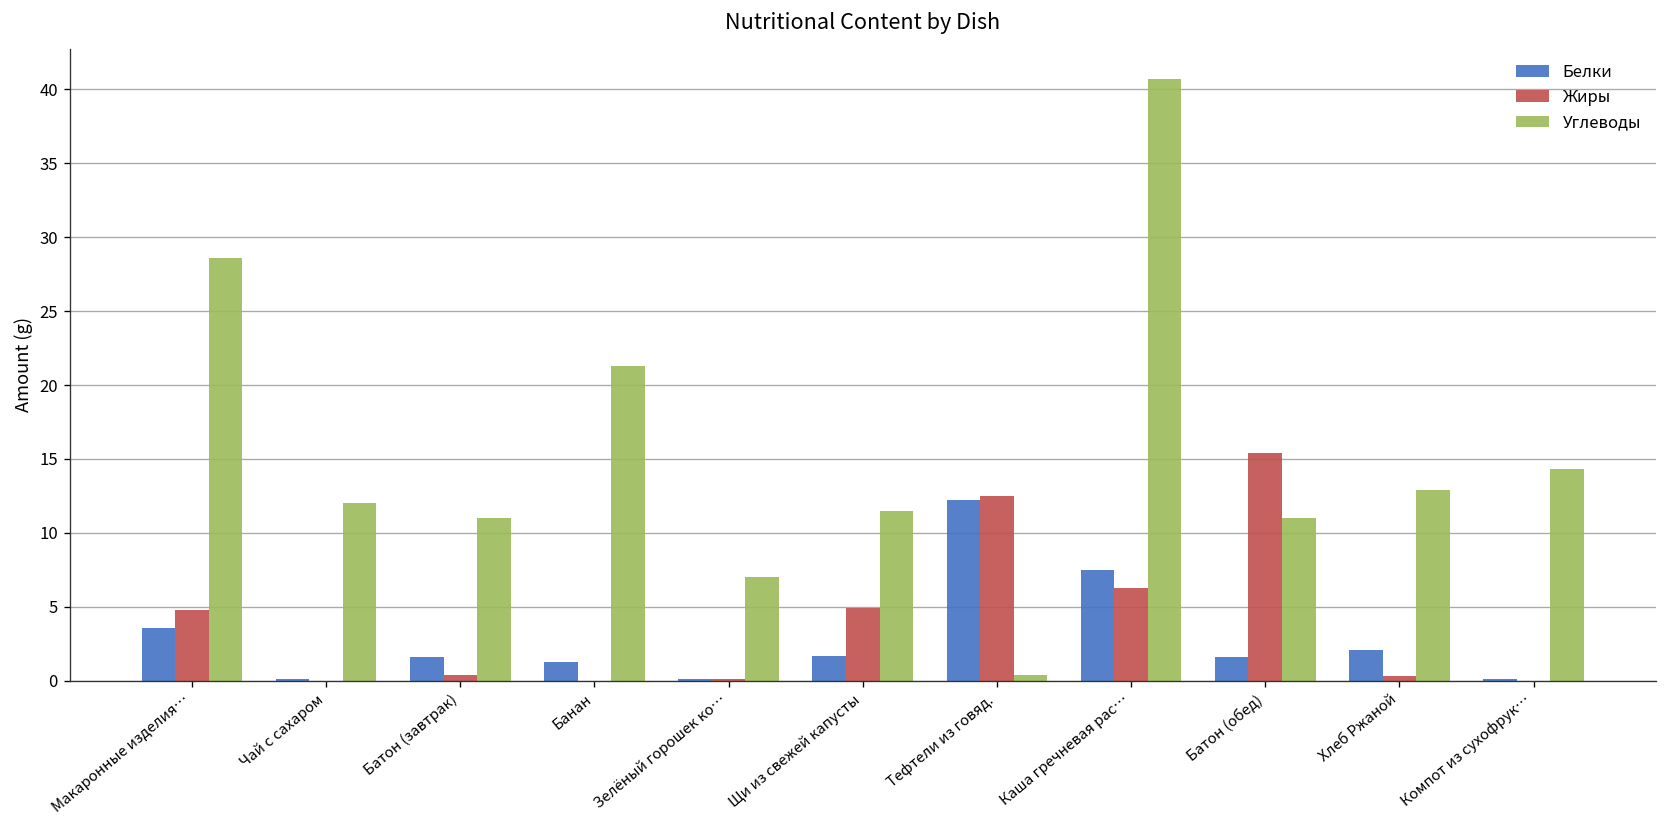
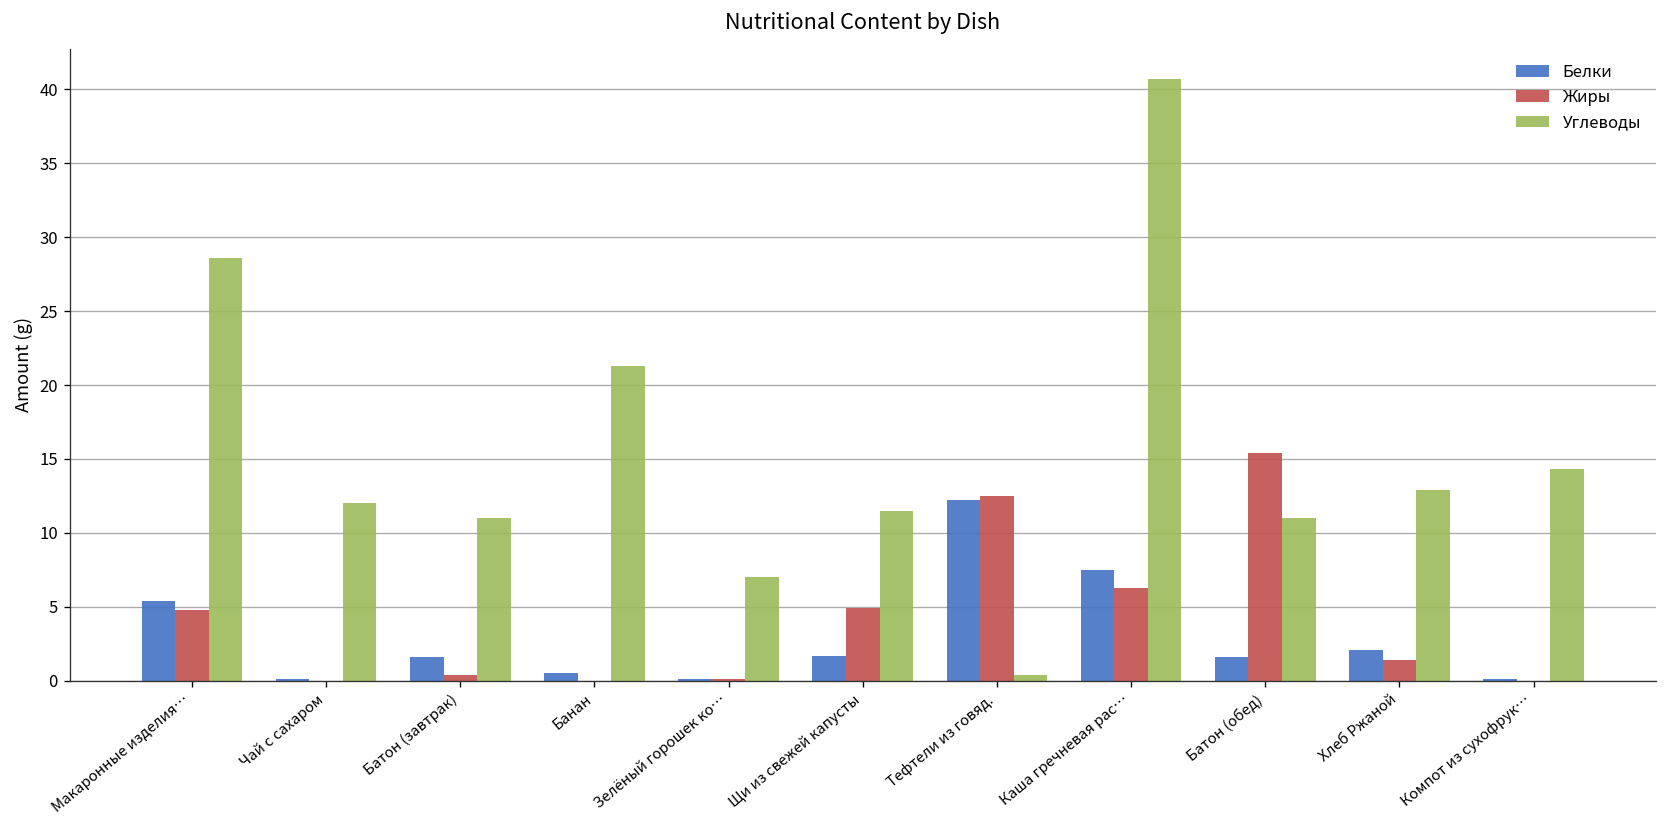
  {
    "Белки": {
-     "Макаронные изделия…": 3.6,
+     "Макаронные изделия…": 5.4,
      "Батон (завтрак)": 1.6,
-     "Банан": 1.3,
+     "Банан": 0.5,
      "Щи из свежей капусты": 1.7,
      "Тефтели из говяд.": 12.2,
      "Каша гречневая рас…": 7.5,
      "Батон (обед)": 1.6,
      "Хлеб Ржаной": 2.1
    },
    "Жиры": {
      "Макаронные изделия…": 4.8,
      "Чай с сахаром": 0.0,
      "Батон (завтрак)": 0.4,
      "Банан": 0.0,
      "Щи из свежей капусты": 4.9,
      "Тефтели из говяд.": 12.5,
      "Каша гречневая рас…": 6.3,
      "Батон (обед)": 15.4,
-     "Хлеб Ржаной": 0.3,
+     "Хлеб Ржаной": 1.4,
      "Компот из сухофрук…": 0.0
    },
    "Углеводы": {
      "Макаронные изделия…": 28.6,
      "Чай с сахаром": 12.0,
      "Батон (завтрак)": 11.0,
      "Банан": 21.3,
      "Зелёный горошек ко…": 7.0,
      "Щи из свежей капусты": 11.5,
      "Тефтели из говяд.": 0.4,
      "Каша гречневая рас…": 40.7,
      "Батон (обед)": 11.0,
      "Хлеб Ржаной": 12.9,
      "Компот из сухофрук…": 14.3
    }
  }
